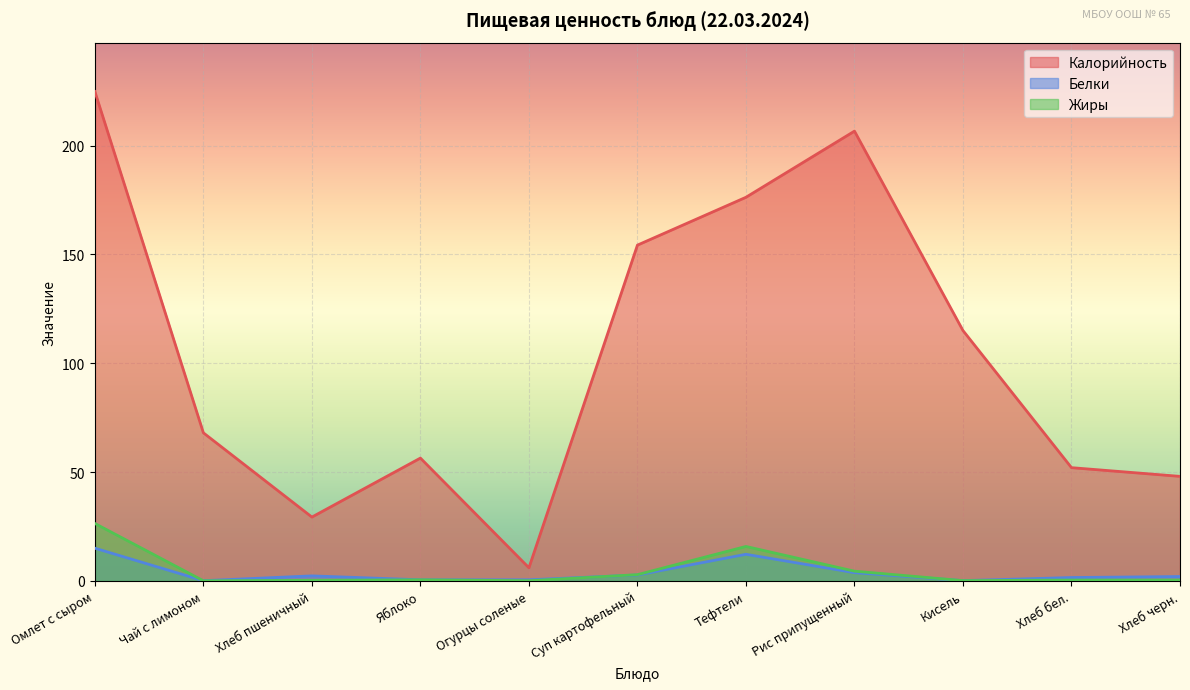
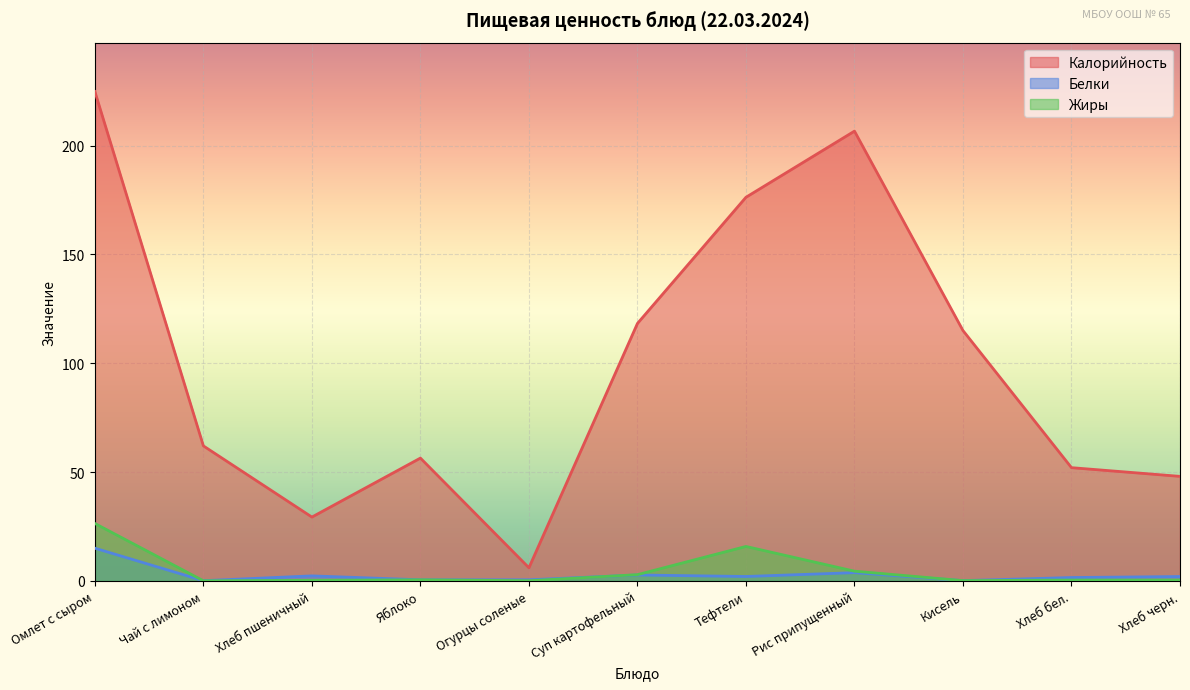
  {
    "Калорийность": {
      "Омлет с сыром": 225,
-     "Чай с лимоном": 68,
+     "Чай с лимоном": 62,
      "Хлеб пшеничный": 29,
      "Яблоко": 56,
      "Огурцы соленые": 6,
-     "Суп картофельный": 154,
+     "Суп картофельный": 118,
      "Тефтели": 176,
      "Рис припущенный": 207,
      "Кисель": 115,
      "Хлеб бел.": 52,
      "Хлеб черн.": 48
    },
    "Белки": {
      "Омлет с сыром": 15,
      "Хлеб пшеничный": 2,
-     "Тефтели": 12,
+     "Тефтели": 2,
      "Хлеб бел.": 2,
      "Хлеб черн.": 2
    },
    "Жиры": {
      "Омлет с сыром": 26,
      "Хлеб пшеничный": 0,
      "Тефтели": 16,
      "Хлеб бел.": 0,
      "Хлеб черн.": 0
    }
  }
